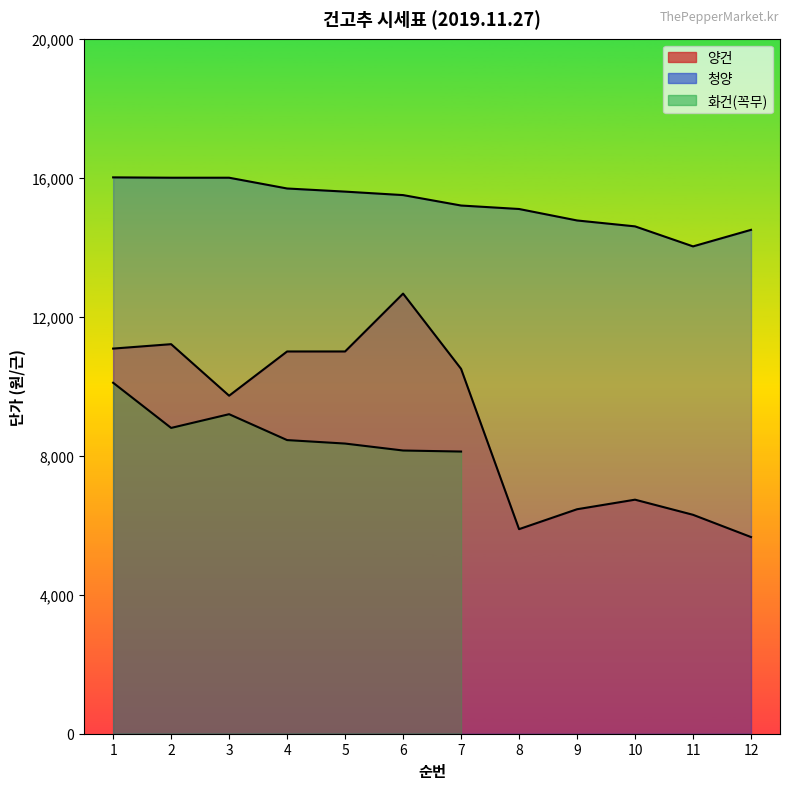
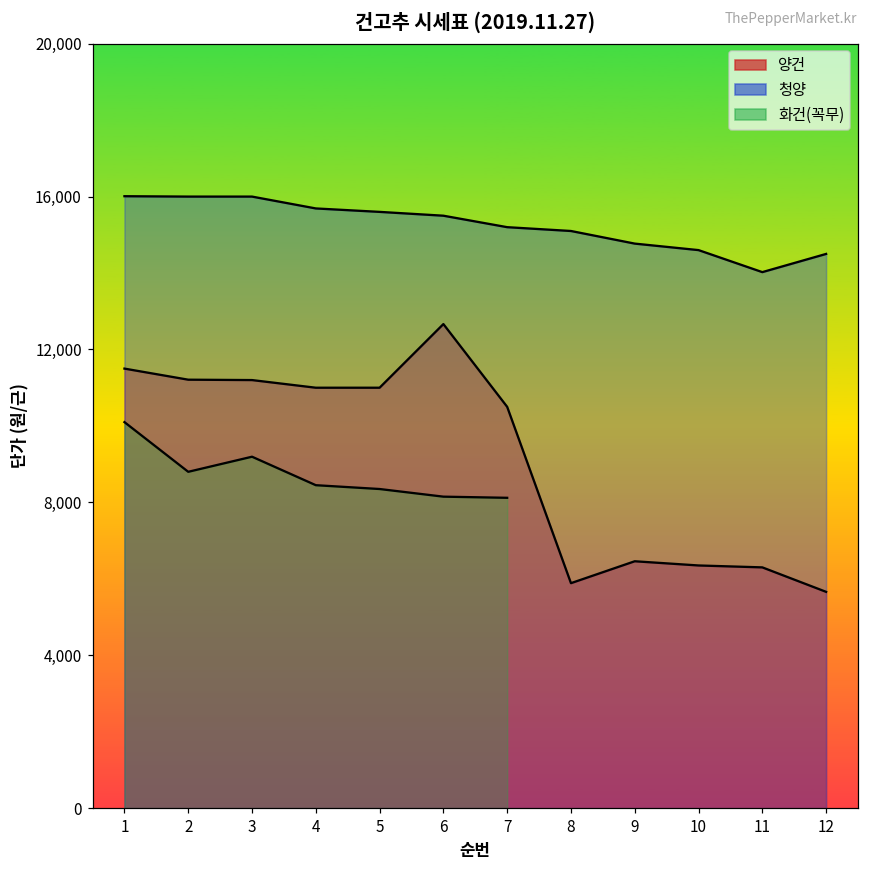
  {
    "양건": {
-     "1": "11,100",
+     "1": "11,500",
      "2": "11,200",
-     "3": "9,700",
+     "3": "11,200",
      "4": "11,000",
      "5": "11,000",
      "6": "12,700",
      "7": "10,500",
      "8": "5,900",
      "9": "6,500",
-     "10": "6,700",
+     "10": "6,400",
      "11": "6,300",
      "12": "5,700"
    },
    "청양": {
      "1": "16,000",
      "2": "16,000",
      "3": "16,000",
      "4": "15,700",
      "5": "15,600",
      "6": "15,500",
      "7": "15,200",
      "8": "15,100",
      "9": "14,800",
      "10": "14,600",
      "11": "14,000",
      "12": "14,500"
    },
    "화건(꼭무)": {
      "1": "10,100",
      "2": "8,800",
      "3": "9,200",
      "4": "8,500",
      "5": "8,400",
      "6": "8,200",
      "7": "8,100"
    }
  }
